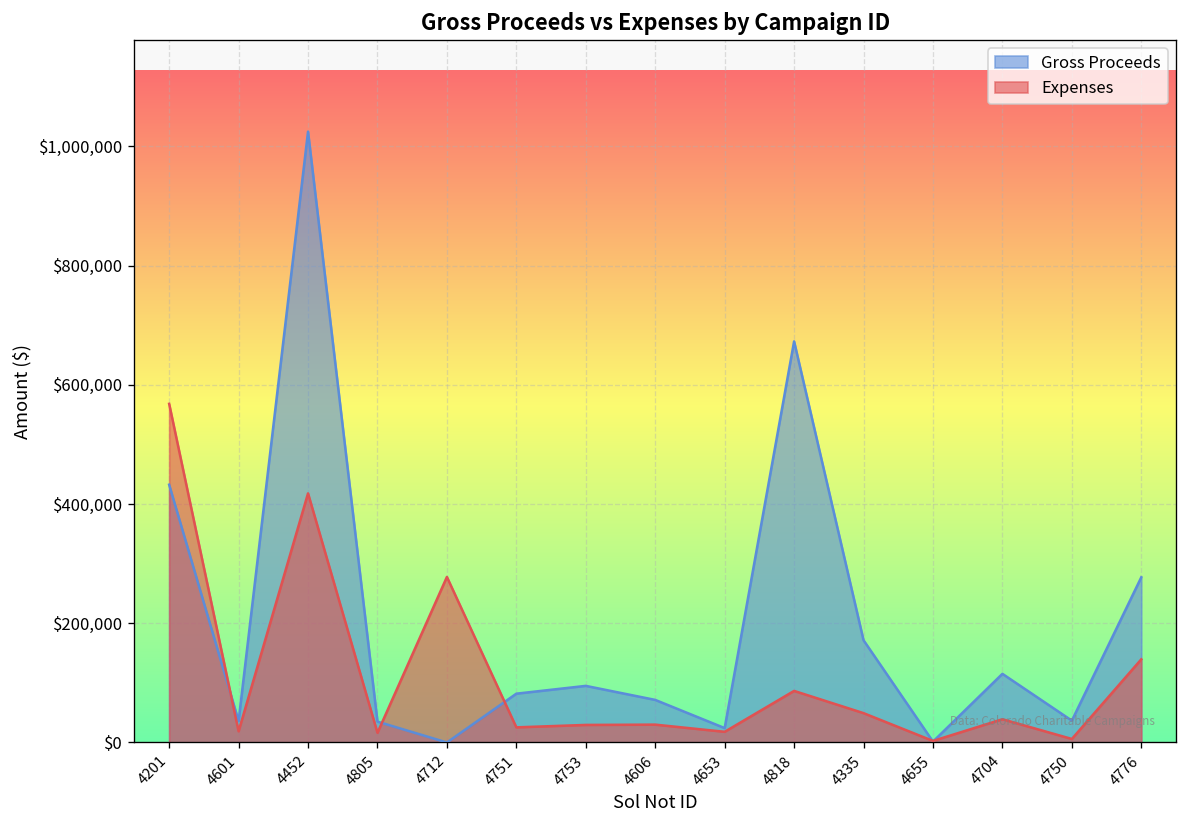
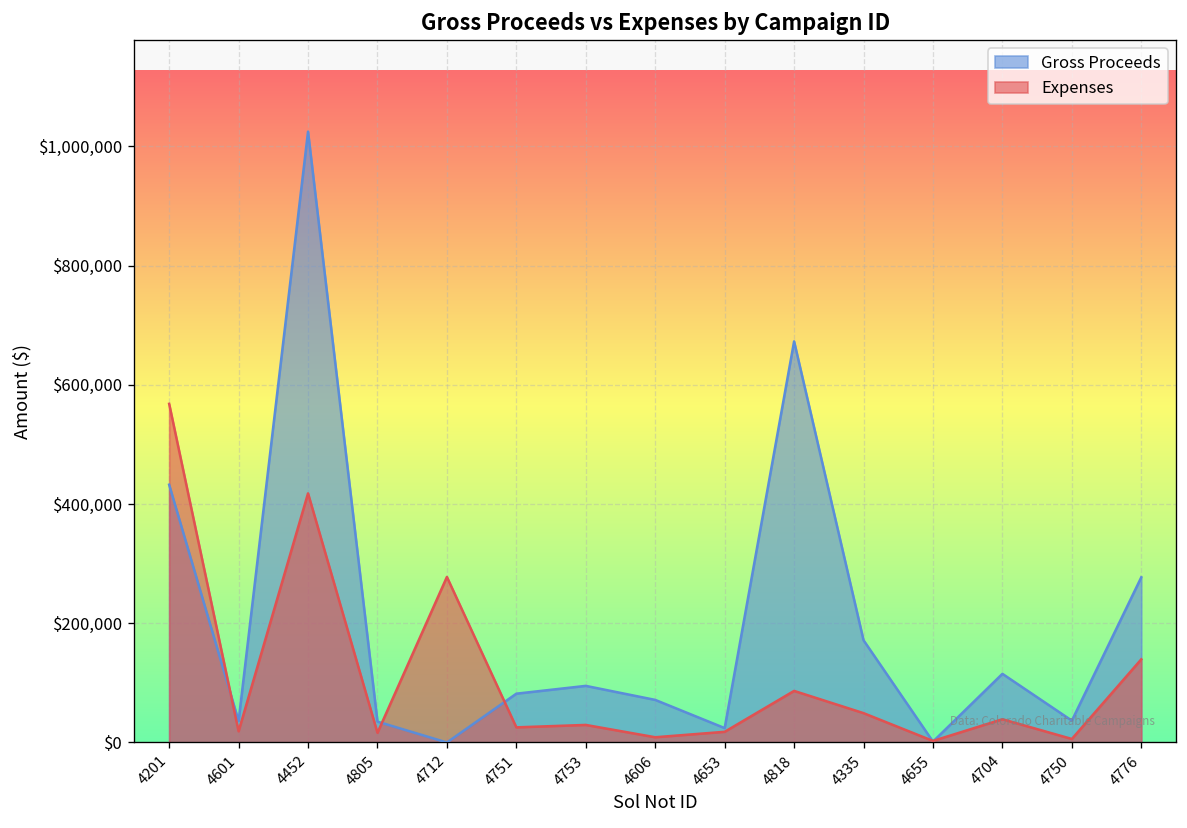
  {
    "Gross Proceeds": {
      "4201": "$430,000",
      "4601": "$40,000",
      "4452": "$1,020,000",
      "4805": "$40,000",
      "4712": "$0",
      "4751": "$80,000",
      "4753": "$90,000",
      "4606": "$70,000",
      "4653": "$20,000",
      "4818": "$670,000",
      "4335": "$170,000",
      "4704": "$120,000",
      "4750": "$40,000",
      "4776": "$280,000"
    },
    "Expenses": {
      "4201": "$570,000",
      "4601": "$20,000",
      "4452": "$420,000",
      "4805": "$20,000",
      "4712": "$280,000",
      "4751": "$30,000",
      "4753": "$30,000",
-     "4606": "$30,000",
+     "4606": "$10,000",
      "4653": "$20,000",
      "4818": "$90,000",
      "4335": "$50,000",
      "4704": "$40,000",
      "4750": "$10,000",
      "4776": "$140,000"
    }
  }
